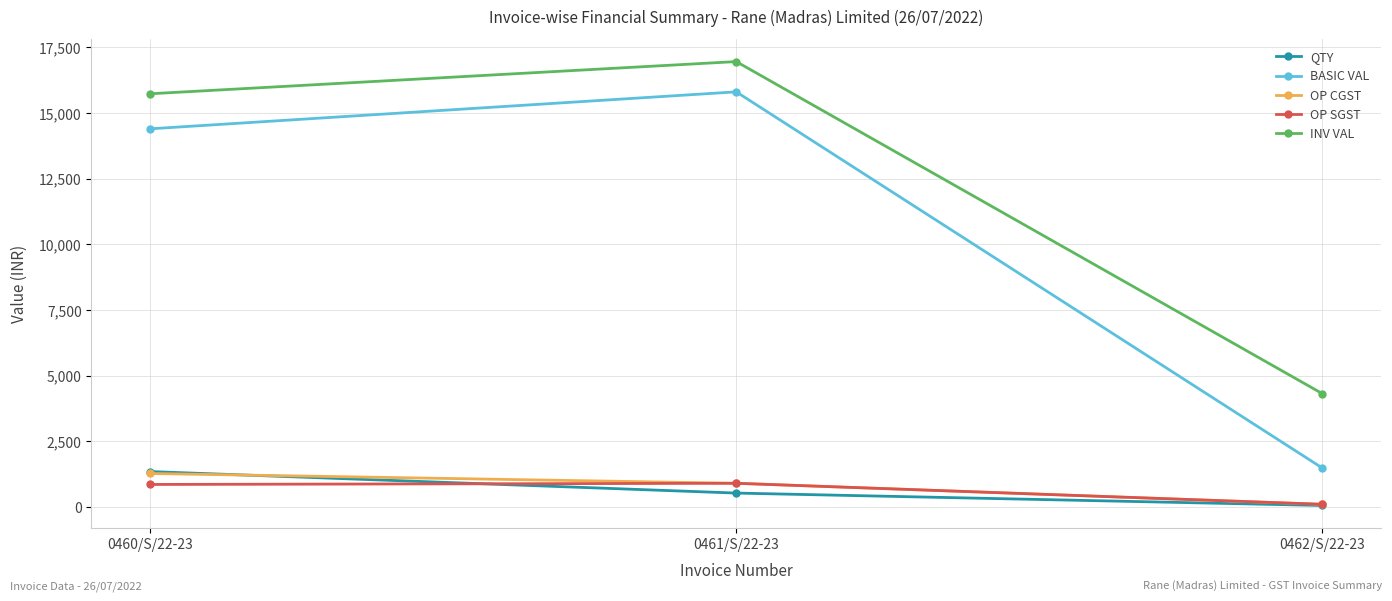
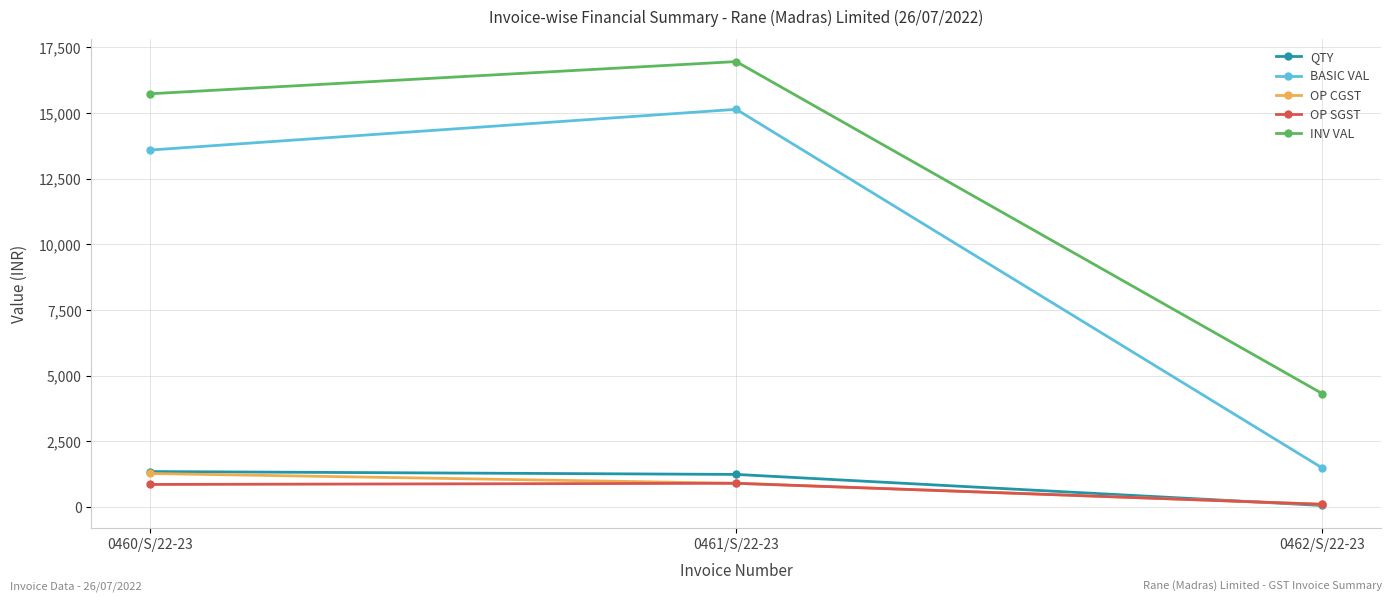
  {
    "QTY": {
-     "0461/S/22-23": "500"
+     "0461/S/22-23": "1,200"
    },
    "BASIC VAL": {
-     "0460/S/22-23": "14,400",
-     "0461/S/22-23": "15,800",
+     "0460/S/22-23": "13,600",
+     "0461/S/22-23": "15,100",
      "0462/S/22-23": "1,500"
    },
    "OP SGST": {
      "0460/S/22-23": "900"
    },
    "INV VAL": {
      "0460/S/22-23": "15,700",
      "0461/S/22-23": "17,000",
      "0462/S/22-23": "4,300"
    }
  }
